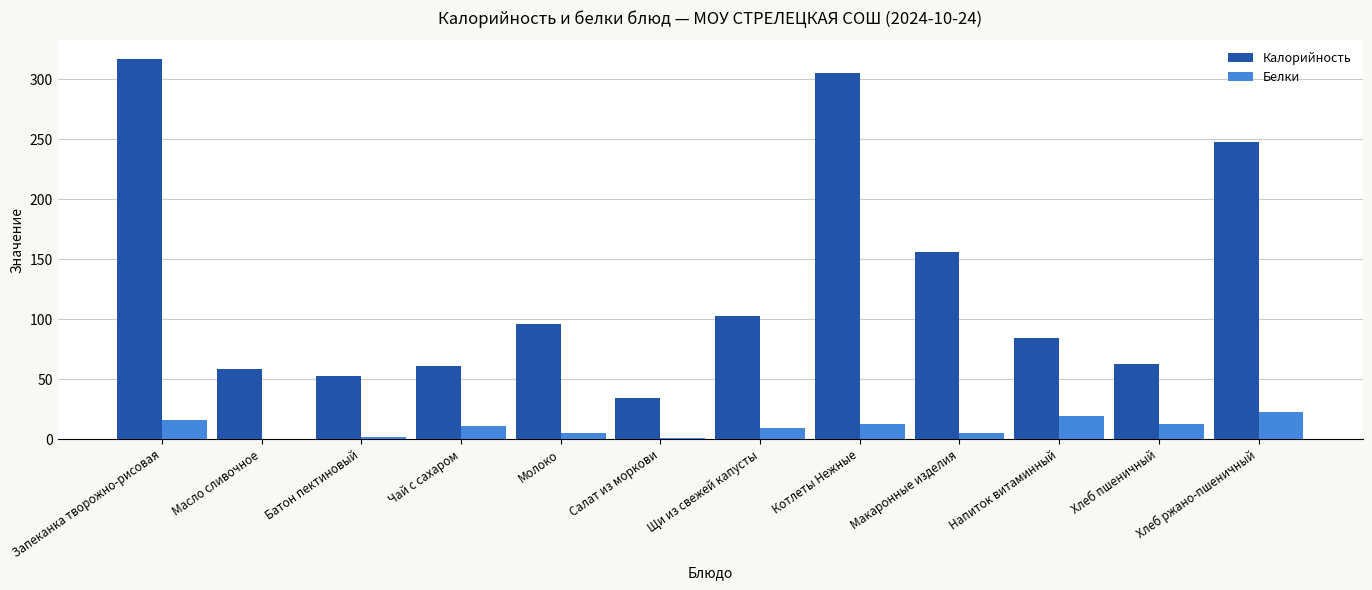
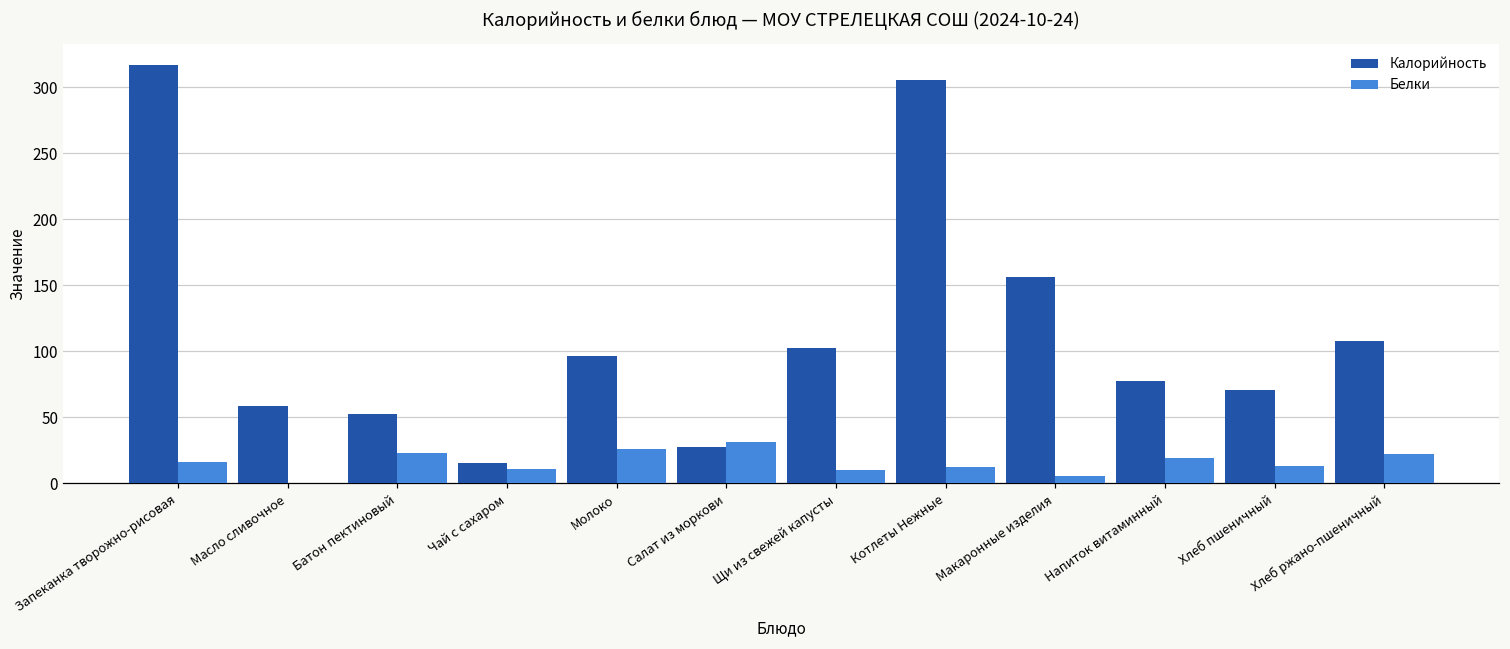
  {
    "Калорийность": {
      "Запеканка творожно-рисовая": 317,
      "Масло сливочное": 58,
      "Батон пектиновый": 52,
-     "Чай с сахаром": 61,
+     "Чай с сахаром": 16,
      "Молоко": 96,
-     "Салат из моркови": 34,
+     "Салат из моркови": 28,
      "Щи из свежей капусты": 102,
      "Котлеты Нежные": 306,
      "Макаронные изделия": 156,
-     "Напиток витаминный": 85,
-     "Хлеб пшеничный": 63,
-     "Хлеб ржано-пшеничный": 248
+     "Напиток витаминный": 78,
+     "Хлеб пшеничный": 70,
+     "Хлеб ржано-пшеничный": 108
    },
    "Белки": {
      "Запеканка творожно-рисовая": 16,
-     "Батон пектиновый": 2,
+     "Батон пектиновый": 23,
      "Чай с сахаром": 11,
-     "Молоко": 5,
-     "Салат из моркови": 1,
+     "Молоко": 26,
+     "Салат из моркови": 31,
      "Щи из свежей капусты": 10,
      "Котлеты Нежные": 12,
      "Макаронные изделия": 5,
      "Напиток витаминный": 19,
      "Хлеб пшеничный": 13,
      "Хлеб ржано-пшеничный": 22
    }
  }
